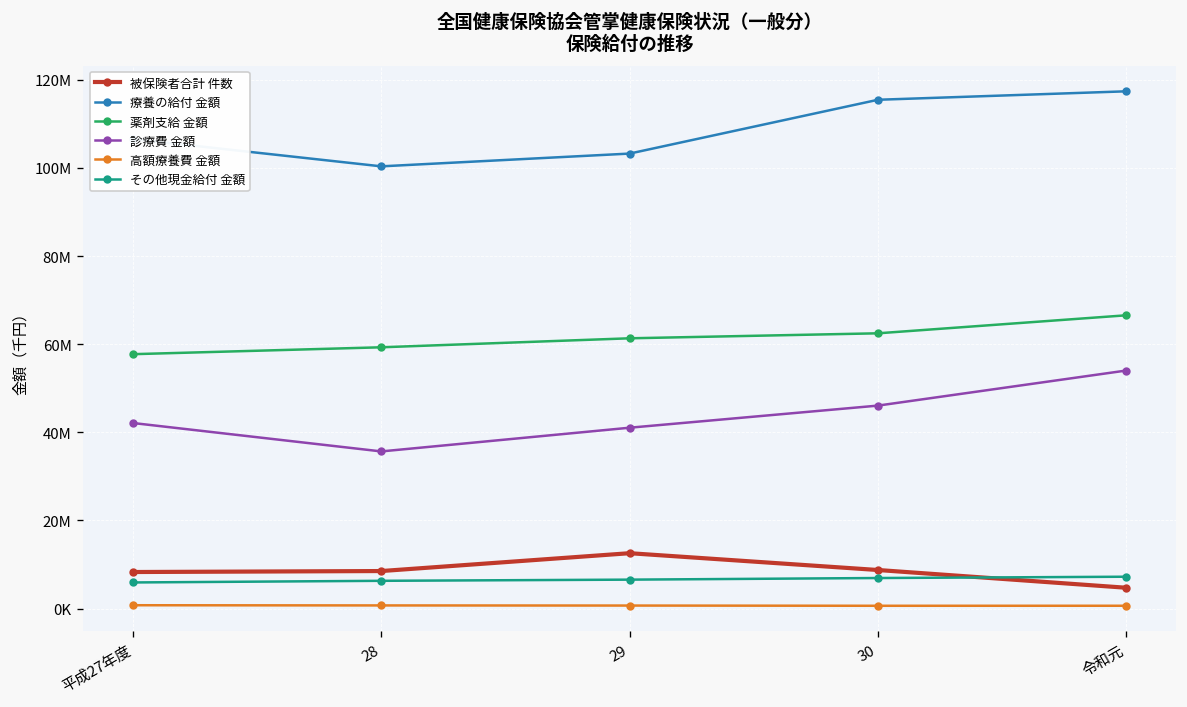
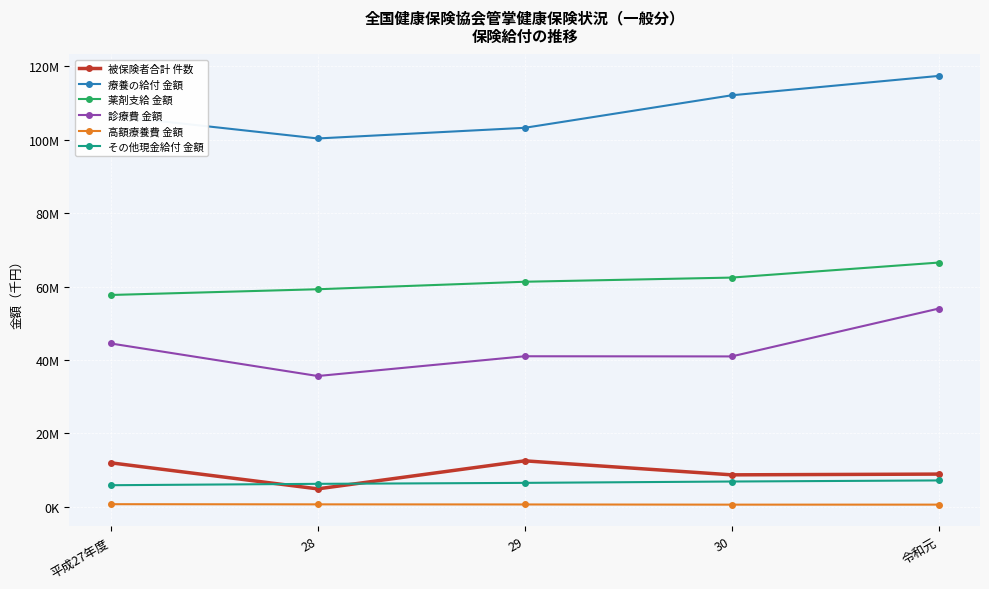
  {
    "被保険者合計 件数": {
-     "平成27年度": 8000000,
-     "28": 9000000,
+     "平成27年度": 12000000,
+     "28": 5000000,
      "29": 13000000,
      "30": 9000000,
-     "令和元": 5000000
+     "令和元": 9000000
    },
    "療養の給付 金額": {
      "28": 100000000,
      "29": 103000000,
-     "30": 115000000,
+     "30": 112000000,
      "令和元": 117000000
    },
    "診療費 金額": {
-     "平成27年度": 42000000,
+     "平成27年度": 45000000,
      "28": 36000000,
      "29": 41000000,
-     "30": 46000000,
+     "30": 41000000,
      "令和元": 54000000
    },
    "高額療養費 金額": {
      "平成27年度": 1000000,
      "28": 1000000,
      "29": 1000000,
      "30": 1000000,
      "令和元": 1000000
    }
  }
